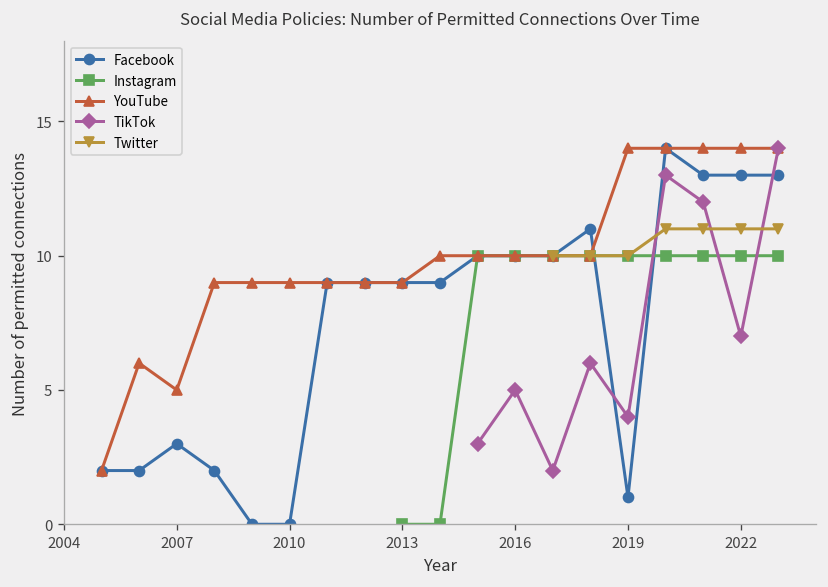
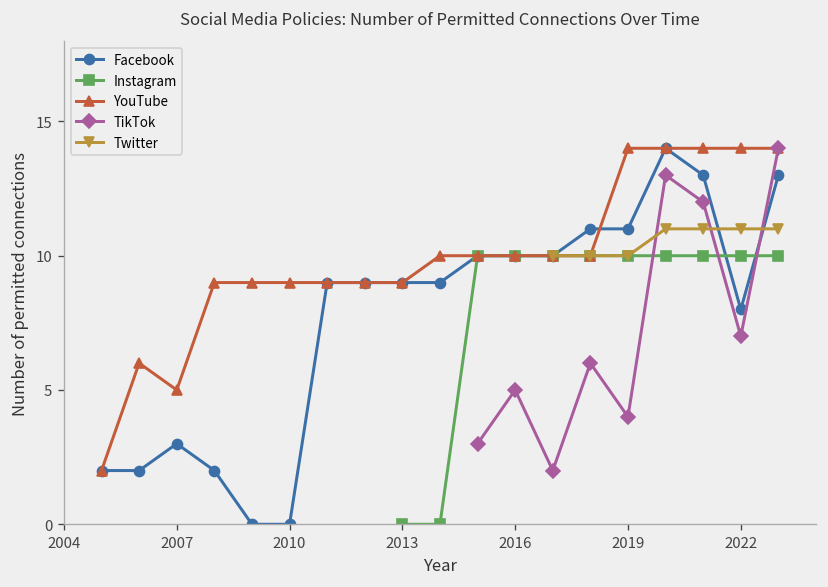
  {
    "Facebook": {
      "2007": 3,
      "2010": 0,
-     "2019": 1,
-     "2022": 13
+     "2019": 11,
+     "2022": 8
    },
    "Instagram": {
      "2013": 0,
      "2022": 10
    },
    "TikTok": {
      "2016": 5,
      "2019": 4,
      "2022": 7
    }
  }
